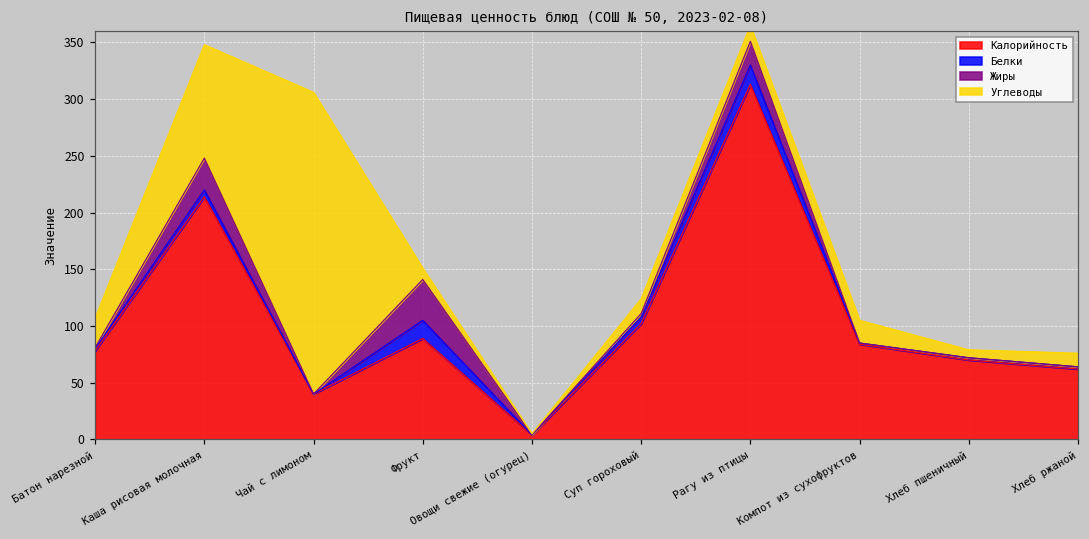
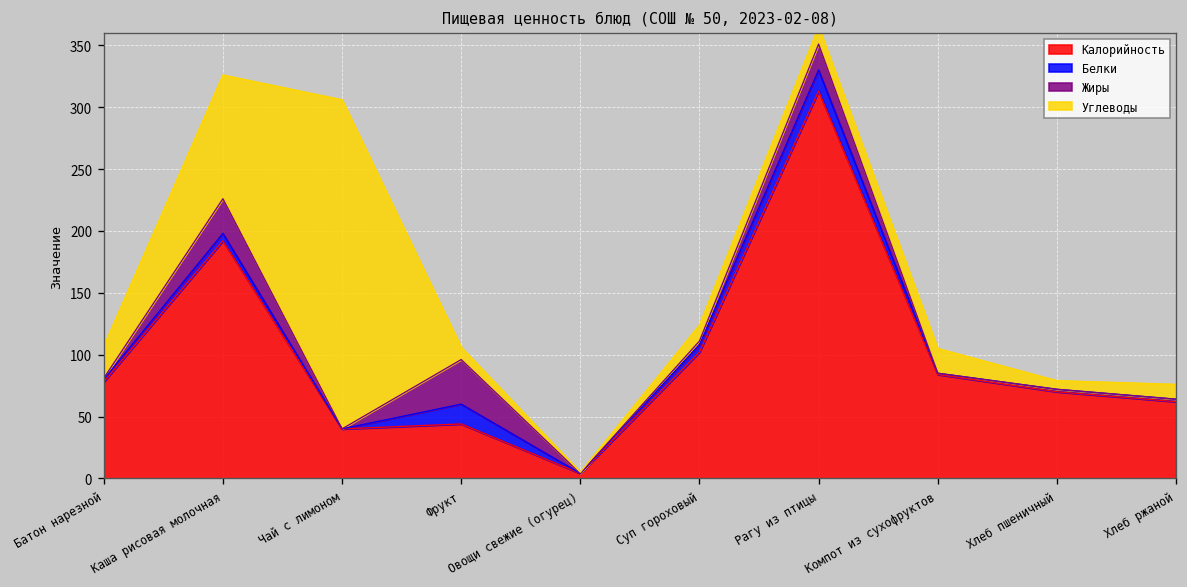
  {
    "Калорийность": {
-     "Каша рисовая молочная": 214,
-     "Фрукт": 89,
+     "Каша рисовая молочная": 192,
+     "Фрукт": 44,
      "Суп гороховый": 102,
      "Рагу из птицы": 313
    },
    "Белки": {
      "Каша рисовая молочная": 6,
      "Фрукт": 16,
      "Суп гороховый": 6,
      "Рагу из птицы": 17
    },
    "Жиры": {
      "Каша рисовая молочная": 28,
      "Фрукт": 36,
      "Суп гороховый": 3,
      "Рагу из птицы": 21
    },
    "Углеводы": {
      "Батон нарезной": 26,
      "Каша рисовая молочная": 100,
      "Чай с лимоном": 266,
      "Фрукт": 10,
      "Суп гороховый": 13,
      "Компот из сухофруктов": 20,
      "Хлеб пшеничный": 7,
      "Хлеб ржаной": 12
    }
  }
